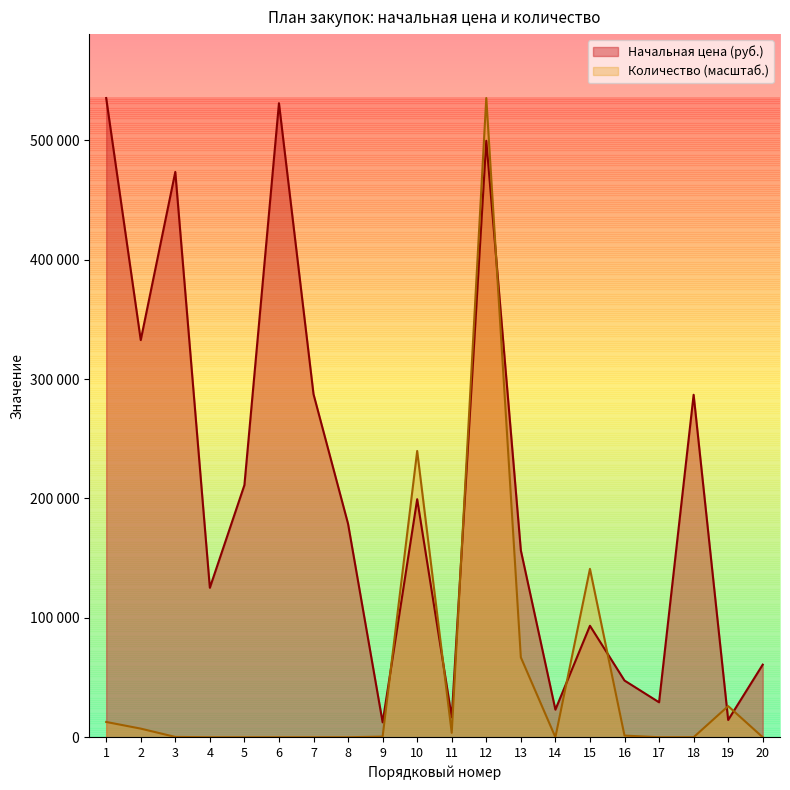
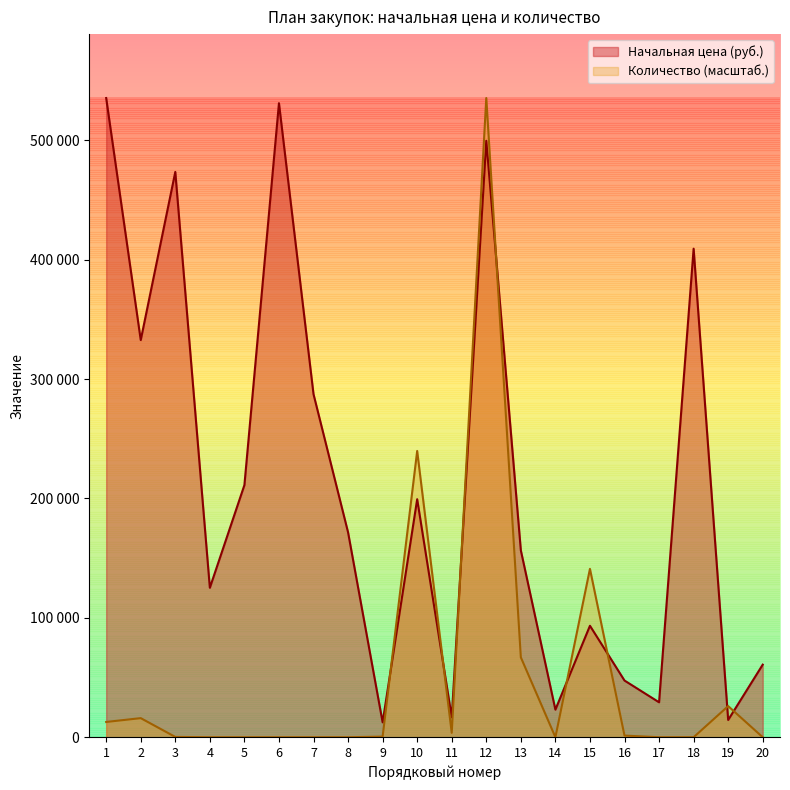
  {
    "Начальная цена (руб.)": {
      "1": 535000,
      "2": 333000,
      "3": 473000,
      "4": 125000,
      "5": 211000,
      "6": 531000,
      "7": 287000,
-     "8": 179000,
+     "8": 172000,
      "9": 12000,
      "10": 199000,
      "11": 17000,
      "12": 500000,
      "13": 156000,
      "14": 23000,
      "15": 93000,
      "16": 47000,
      "17": 29000,
-     "18": 287000,
+     "18": 409000,
      "19": 14000,
      "20": 61000
    },
    "Количество (масштаб.)": {
      "1": 13000,
-     "2": 7000,
+     "2": 16000,
      "3": 0,
      "4": 0,
      "5": 0,
      "6": 0,
      "7": 0,
      "8": 0,
      "9": 0,
      "10": 240000,
      "11": 4000,
      "12": 535000,
      "13": 67000,
      "14": 0,
      "15": 141000,
      "16": 1000,
      "17": 0,
      "18": 0,
      "19": 26000,
      "20": 0
    }
  }
